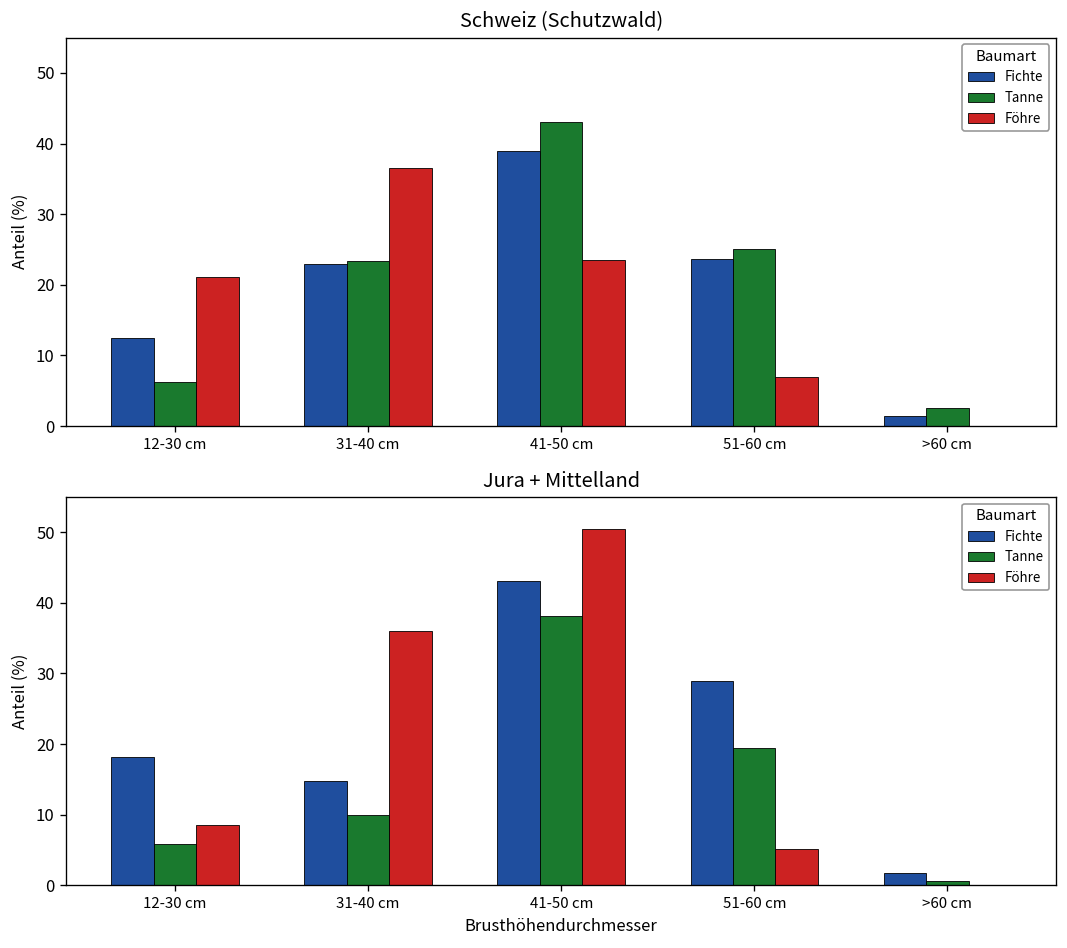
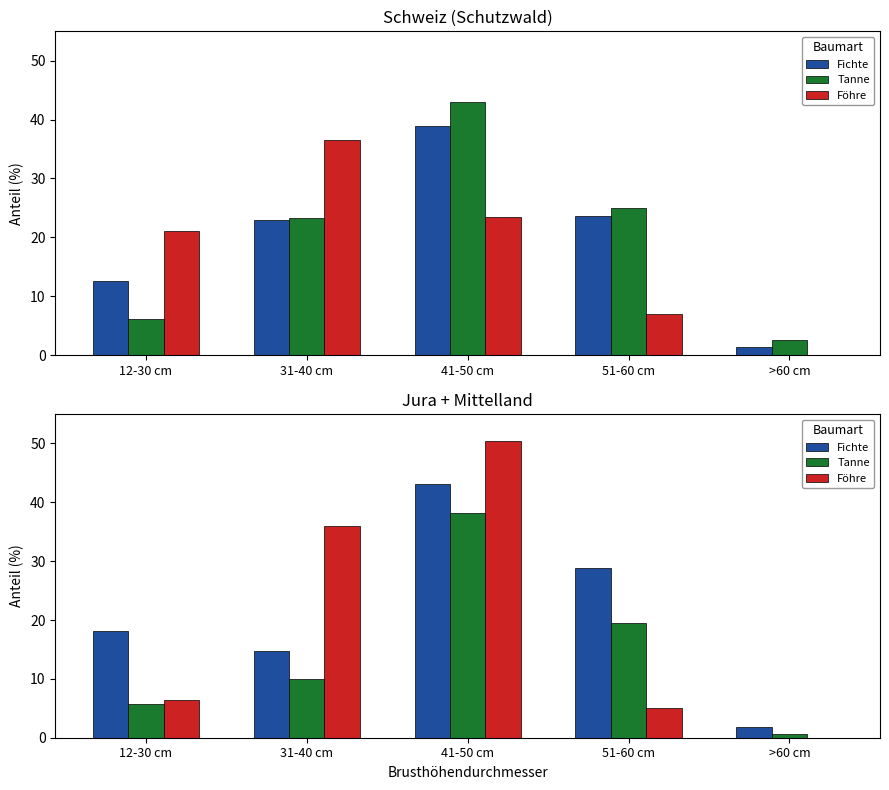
  {
    "Schweiz (Schutzwald)": {
      "Fichte": {
        "12-30 cm": 13,
        "31-40 cm": 23,
        "41-50 cm": 39,
        "51-60 cm": 24,
        ">60 cm": 1
      },
      "Tanne": {
        "12-30 cm": 6,
        "31-40 cm": 23,
        "41-50 cm": 43,
        "51-60 cm": 25,
        ">60 cm": 3
      },
      "Föhre": {
        "12-30 cm": 21,
        "31-40 cm": 37,
        "41-50 cm": 24,
        "51-60 cm": 7,
        ">60 cm": 0
      }
    },
    "Jura + Mittelland": {
      "Fichte": {
        "12-30 cm": 18,
        "31-40 cm": 15,
        "41-50 cm": 43,
        "51-60 cm": 29,
        ">60 cm": 2
      },
      "Tanne": {
        "12-30 cm": 6,
        "31-40 cm": 10,
        "41-50 cm": 38,
        "51-60 cm": 20,
        ">60 cm": 1
      },
      "Föhre": {
-       "12-30 cm": 9,
+       "12-30 cm": 6,
        "31-40 cm": 36,
        "41-50 cm": 50,
        "51-60 cm": 5,
        ">60 cm": 0
      }
    }
  }
